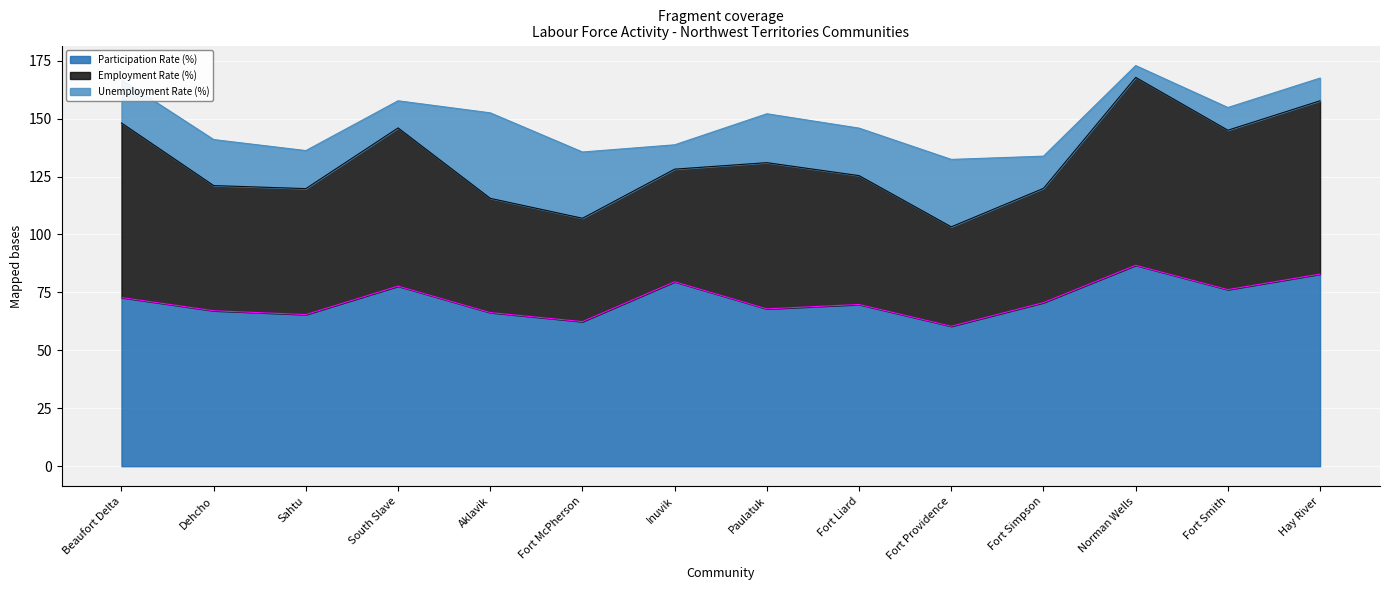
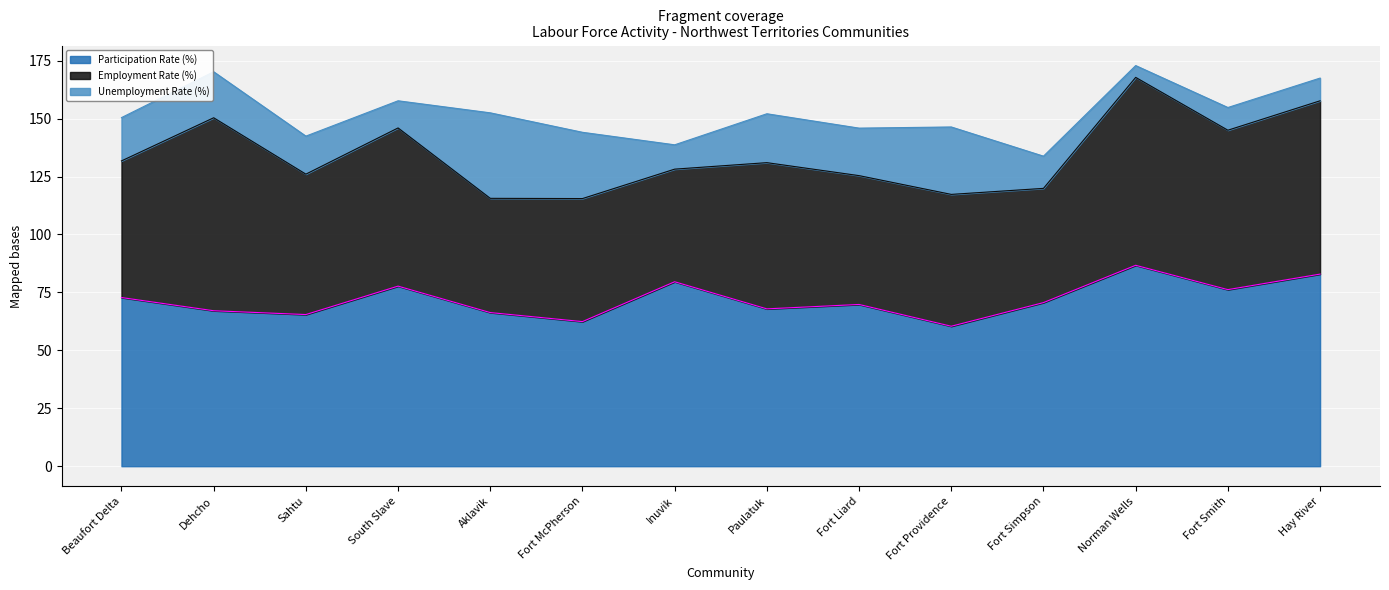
  {
    "Employment Rate (%)": {
-     "Beaufort Delta": 75,
-     "Dehcho": 54,
-     "Sahtu": 54,
+     "Beaufort Delta": 59,
+     "Dehcho": 83,
+     "Sahtu": 61,
      "South Slave": 68,
      "Aklavik": 49,
-     "Fort McPherson": 45,
+     "Fort McPherson": 53,
      "Inuvik": 49,
      "Paulatuk": 63,
      "Fort Liard": 56,
-     "Fort Providence": 43,
+     "Fort Providence": 57,
      "Fort Simpson": 49,
      "Norman Wells": 81,
      "Fort Smith": 69,
      "Hay River": 75
    }
  }
